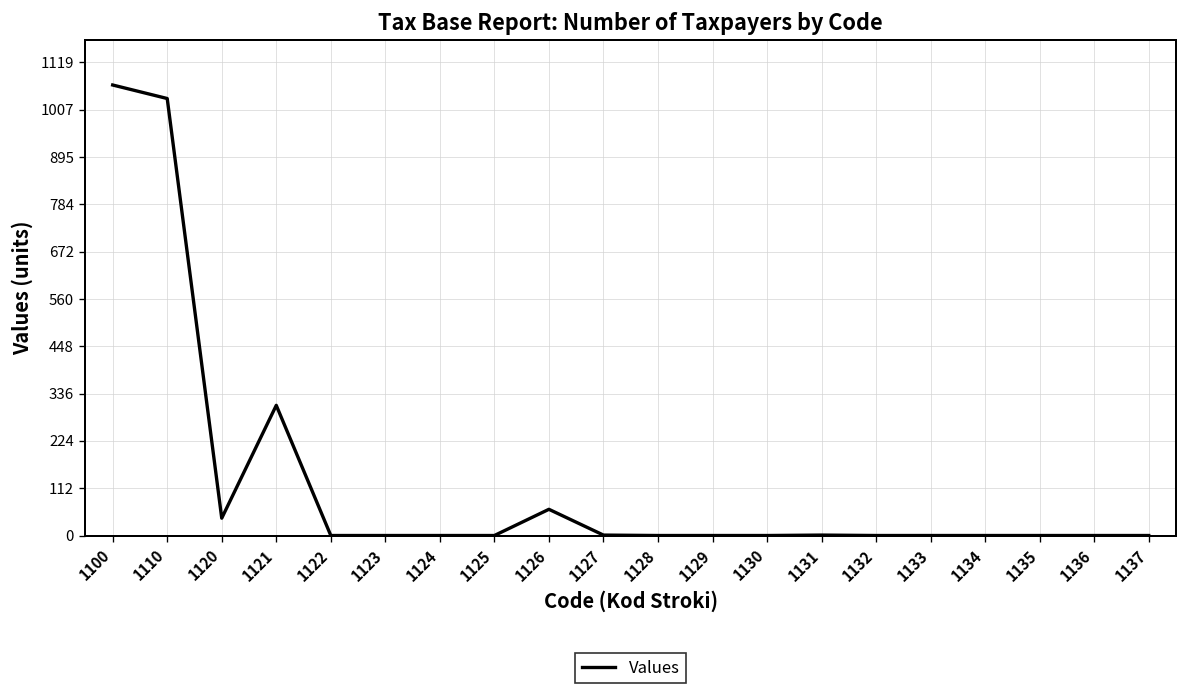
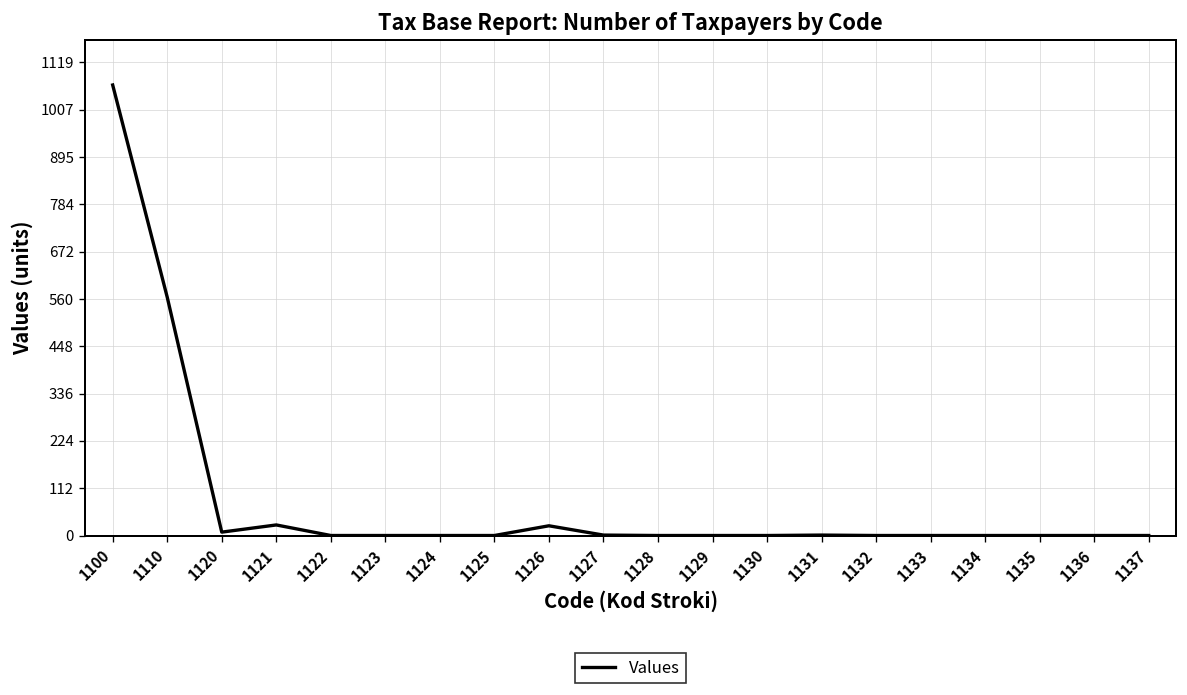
  {
    "1100": 1070,
-   "1110": 1030,
-   "1120": 40,
-   "1121": 310,
+   "1110": 560,
+   "1120": 10,
+   "1121": 30,
    "1122": 0,
    "1123": 0,
    "1124": 0,
    "1125": 0,
-   "1126": 60,
+   "1126": 20,
    "1127": 0,
    "1128": 0,
    "1129": 0,
    "1130": 0,
    "1131": 0,
    "1132": 0,
    "1133": 0,
    "1134": 0,
    "1135": 0,
    "1136": 0,
    "1137": 0
  }
